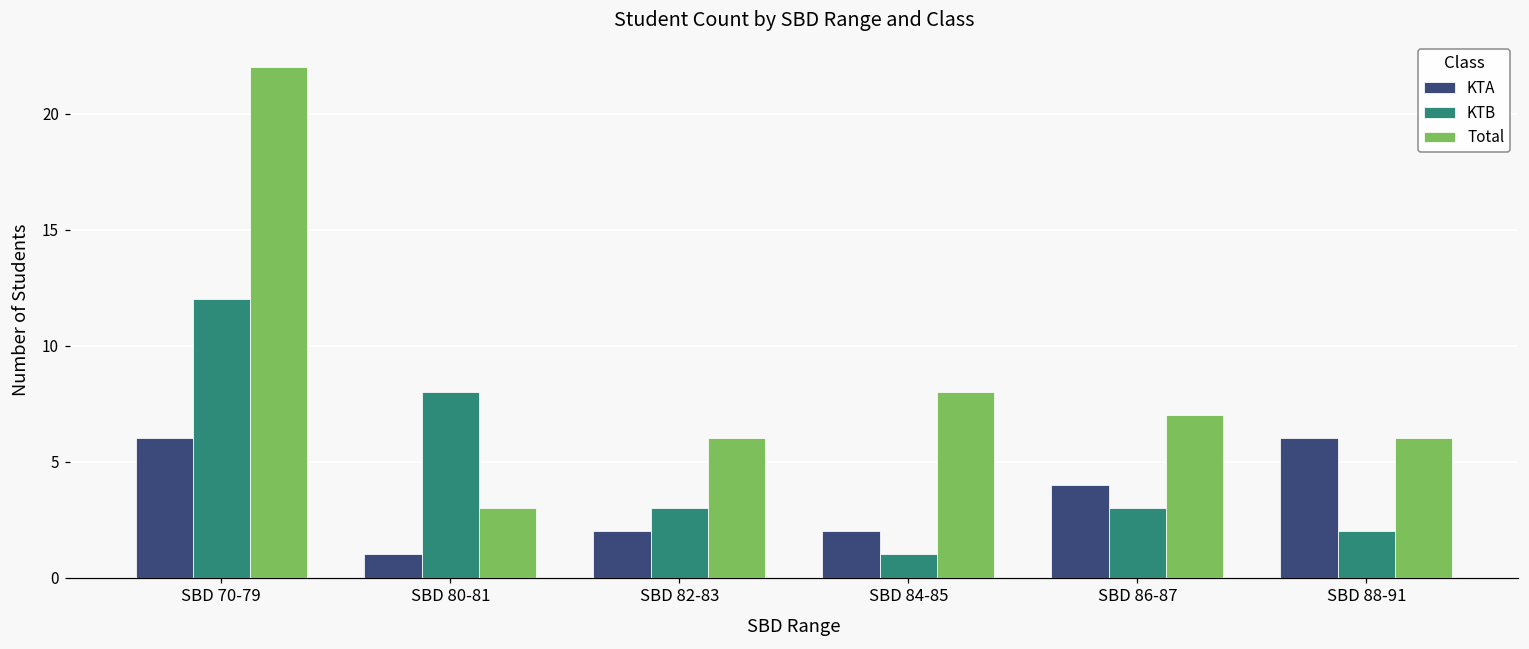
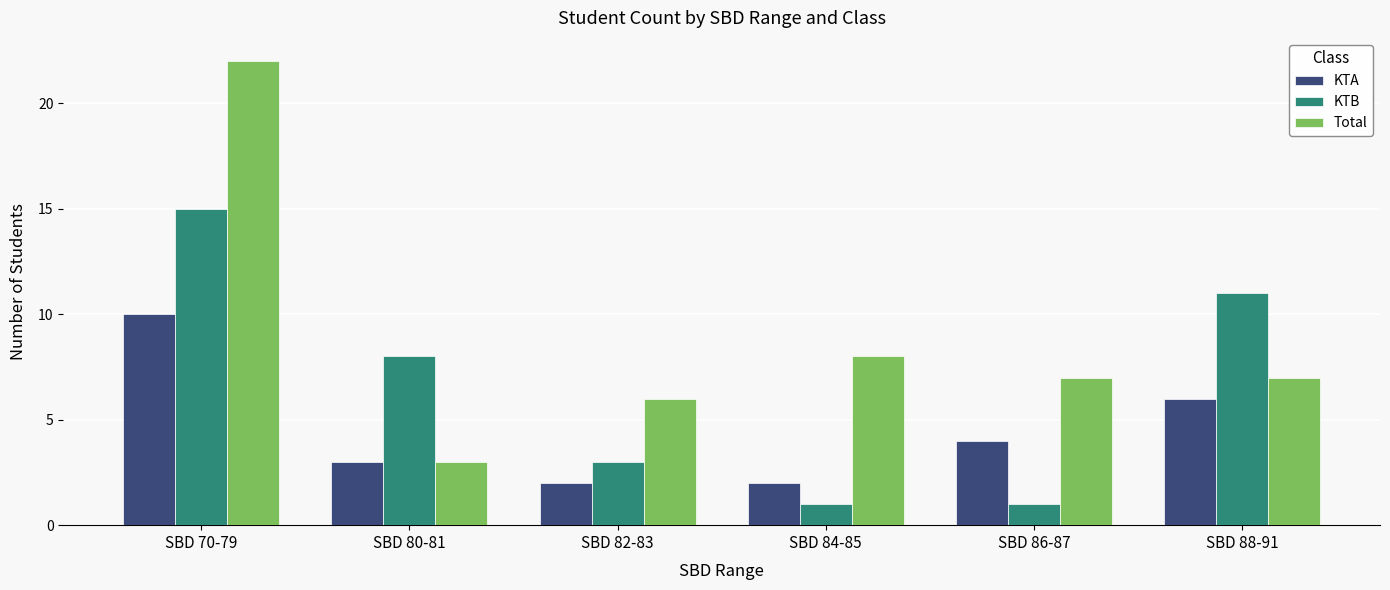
  {
    "KTA": {
-     "SBD 70-79": 6,
-     "SBD 80-81": 1,
+     "SBD 70-79": 10,
+     "SBD 80-81": 3,
      "SBD 82-83": 2,
      "SBD 84-85": 2,
      "SBD 86-87": 4,
      "SBD 88-91": 6
    },
    "KTB": {
-     "SBD 70-79": 12,
+     "SBD 70-79": 15,
      "SBD 80-81": 8,
      "SBD 82-83": 3,
      "SBD 84-85": 1,
-     "SBD 86-87": 3,
-     "SBD 88-91": 2
+     "SBD 86-87": 1,
+     "SBD 88-91": 11
    },
    "Total": {
      "SBD 70-79": 22,
      "SBD 80-81": 3,
      "SBD 82-83": 6,
      "SBD 84-85": 8,
      "SBD 86-87": 7,
-     "SBD 88-91": 6
+     "SBD 88-91": 7
    }
  }
